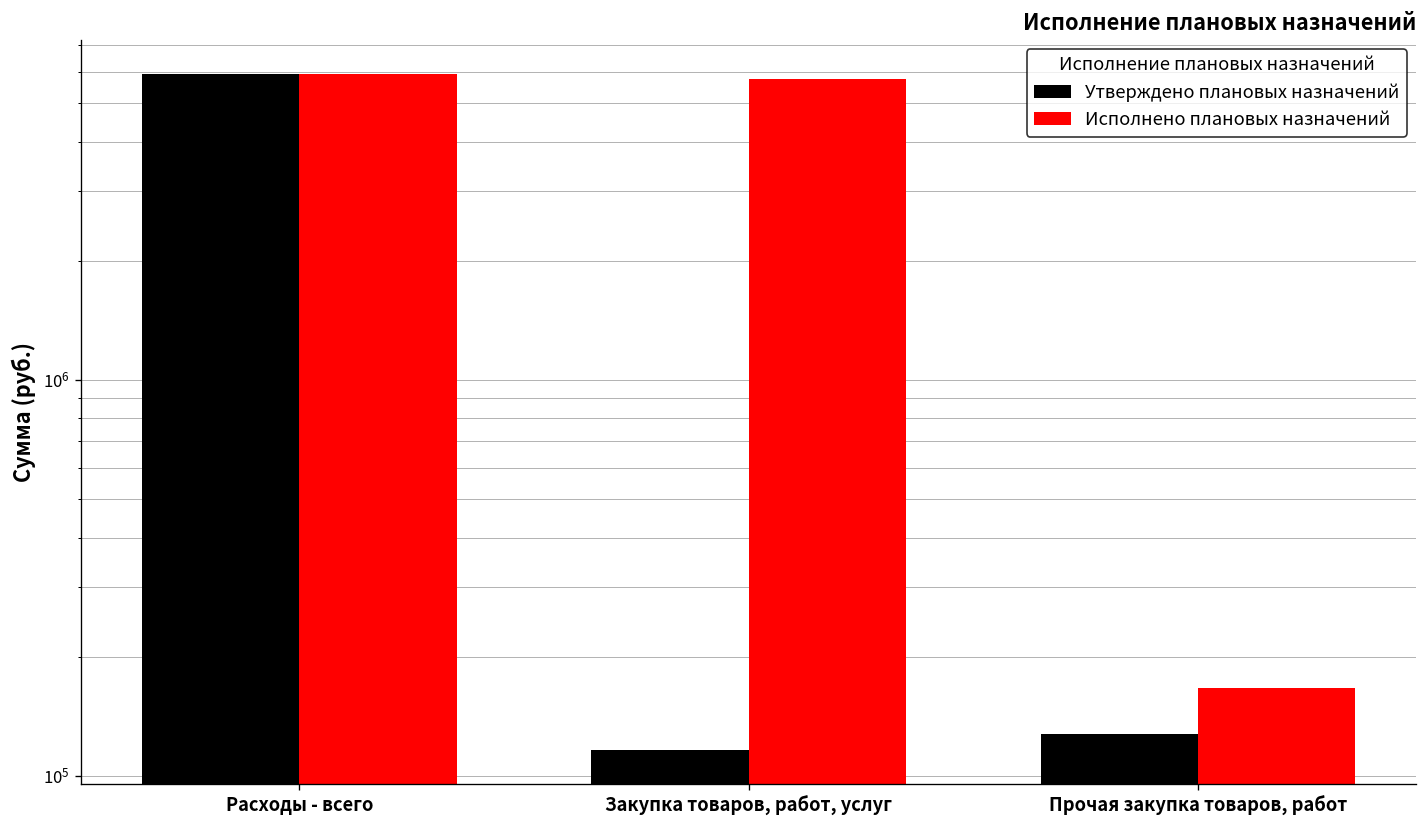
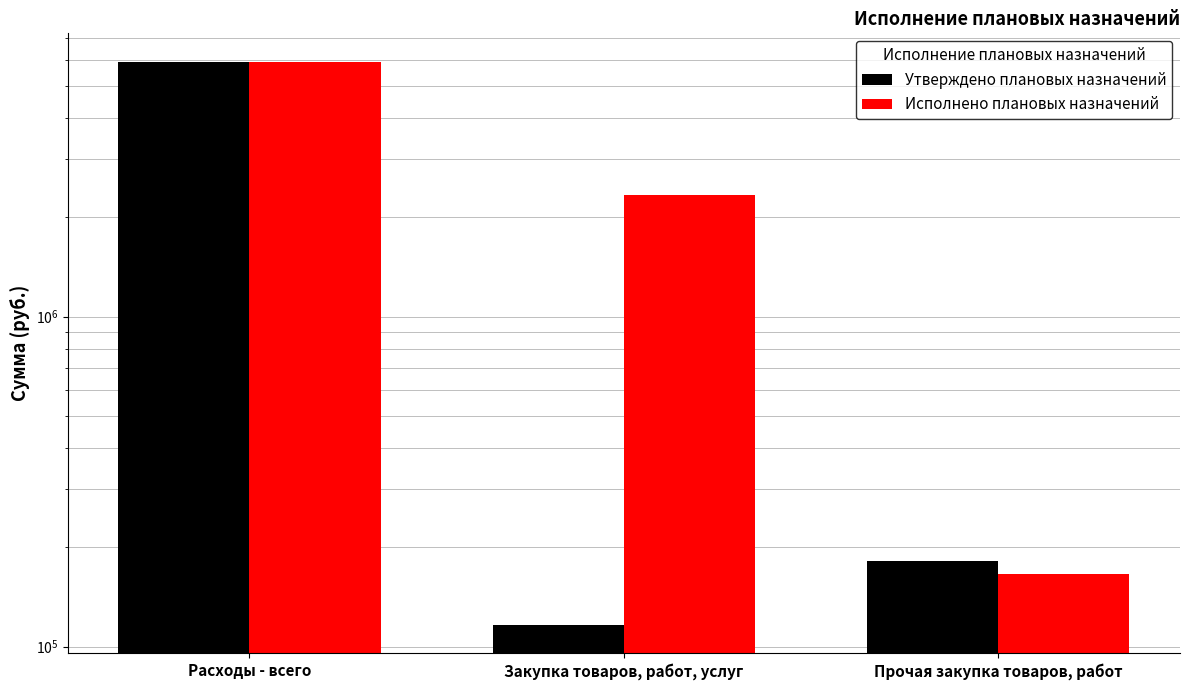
  {
    "Утверждено плановых назначений": {
      "Расходы - всего": 5900000,
      "Закупка товаров, работ, услуг": 116000,
-     "Прочая закупка товаров, работ": 128000
+     "Прочая закупка товаров, работ": 180000
    },
    "Исполнено плановых назначений": {
      "Расходы - всего": 5900000,
-     "Закупка товаров, работ, услуг": 5700000,
+     "Закупка товаров, работ, услуг": 2300000,
      "Прочая закупка товаров, работ": 170000
    }
  }
